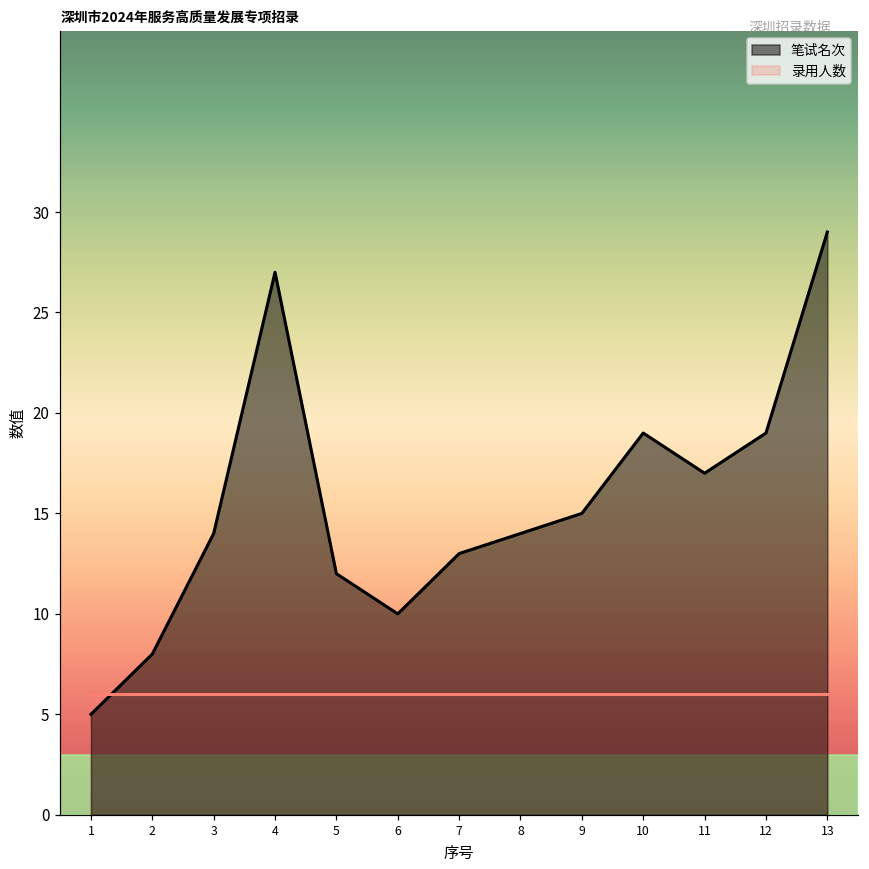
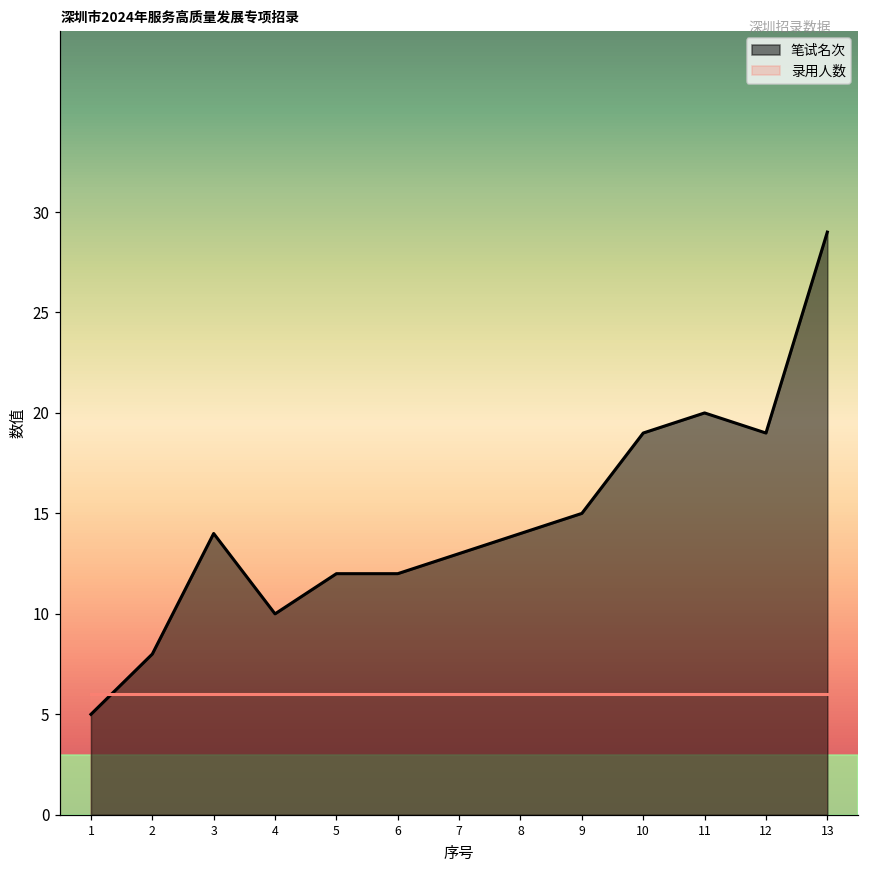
  {
    "笔试名次": {
      "1": 5,
      "2": 8,
      "3": 14,
-     "4": 27,
+     "4": 10,
      "5": 12,
-     "6": 10,
+     "6": 12,
      "7": 13,
      "8": 14,
      "9": 15,
      "10": 19,
-     "11": 17,
+     "11": 20,
      "12": 19,
      "13": 29
    },
    "录用人数": {
      "1": 6,
      "2": 6,
      "3": 6,
      "4": 6,
      "5": 6,
      "6": 6,
      "7": 6,
      "8": 6,
      "9": 6,
      "10": 6,
      "11": 6,
      "12": 6,
      "13": 6
    }
  }
